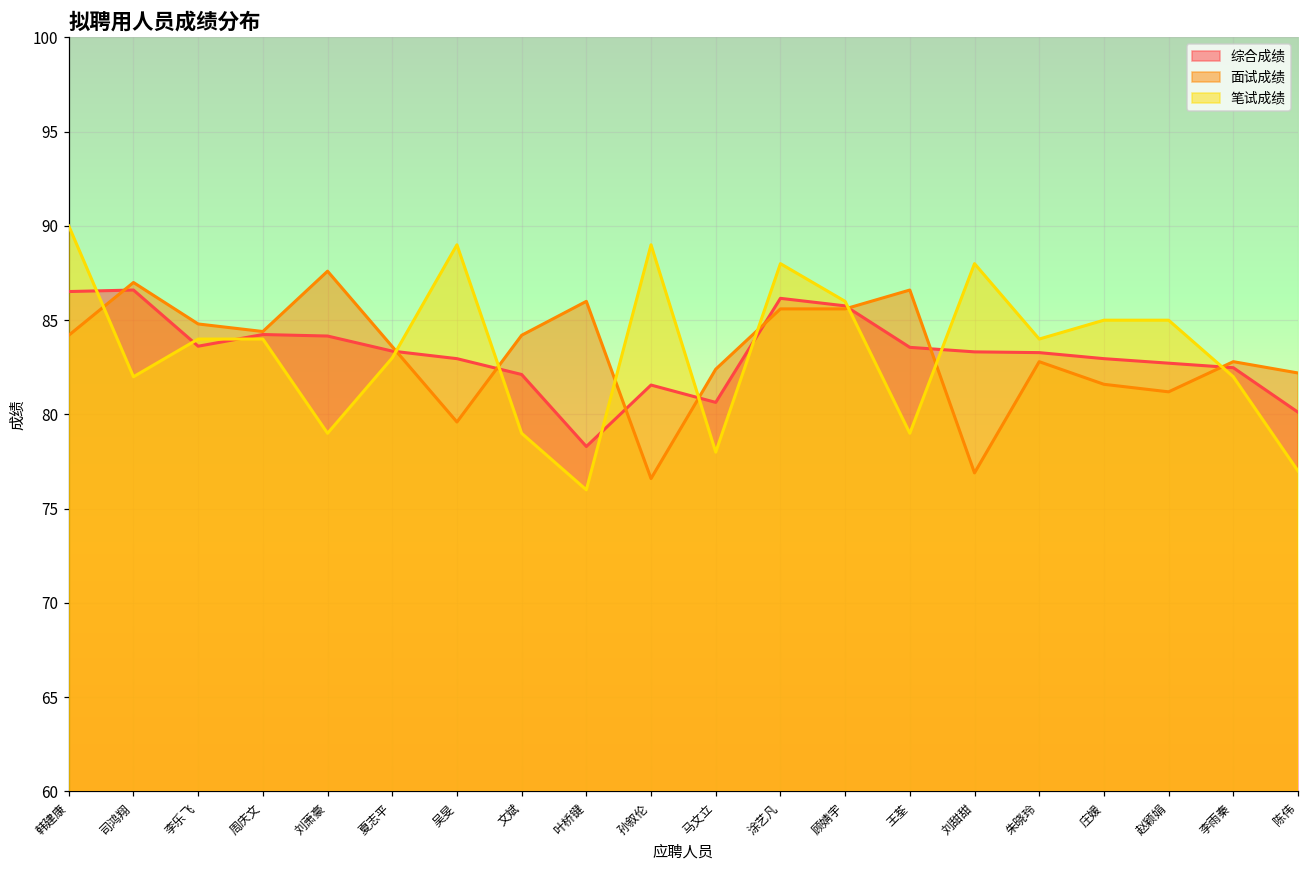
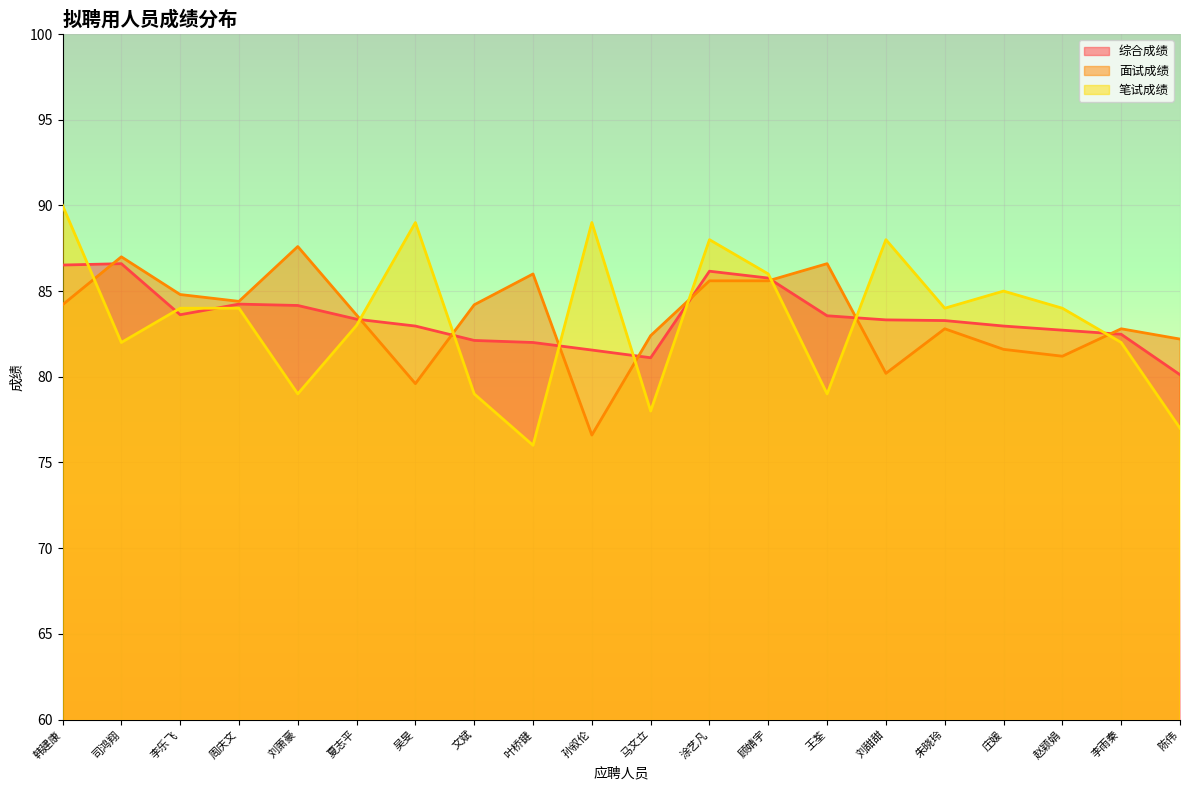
  {
    "综合成绩": {
      "韩建康": 86.5,
      "司鸿翔": 86.6,
      "李乐飞": 83.6,
      "周庆文": 84.2,
      "刘萧豪": 84.2,
      "夏志平": 83.4,
      "吴旻": 83.0,
      "文斌": 82.1,
-     "叶桥键": 78.3,
+     "叶桥键": 82.0,
      "孙叙伦": 81.6,
-     "马文立": 80.6,
+     "马文立": 81.1,
      "涂艺凡": 86.2,
      "顾婧宇": 85.8,
      "王荃": 83.6,
      "刘甜甜": 83.3,
      "朱晓玲": 83.3,
      "庄媛": 83.0,
      "赵颖娟": 82.7,
      "李雨秦": 82.5,
      "陈伟": 80.1
    },
    "面试成绩": {
      "韩建康": 84.2,
      "司鸿翔": 87.0,
      "李乐飞": 84.8,
      "周庆文": 84.4,
      "刘萧豪": 87.6,
      "夏志平": 83.6,
      "吴旻": 79.6,
      "文斌": 84.2,
      "叶桥键": 86.0,
      "孙叙伦": 76.6,
      "马文立": 82.4,
      "涂艺凡": 85.6,
      "顾婧宇": 85.6,
      "王荃": 86.6,
-     "刘甜甜": 76.9,
+     "刘甜甜": 80.2,
      "朱晓玲": 82.8,
      "庄媛": 81.6,
      "赵颖娟": 81.2,
      "李雨秦": 82.8,
      "陈伟": 82.2
    },
    "笔试成绩": {
      "韩建康": 90,
      "司鸿翔": 82,
      "李乐飞": 84,
      "周庆文": 84,
      "刘萧豪": 79,
      "夏志平": 83,
      "吴旻": 89,
      "文斌": 79,
      "叶桥键": 76,
      "孙叙伦": 89,
      "马文立": 78,
      "涂艺凡": 88,
      "顾婧宇": 86,
      "王荃": 79,
      "刘甜甜": 88,
      "朱晓玲": 84,
      "庄媛": 85,
-     "赵颖娟": 85,
+     "赵颖娟": 84,
      "李雨秦": 82,
      "陈伟": 77
    }
  }
